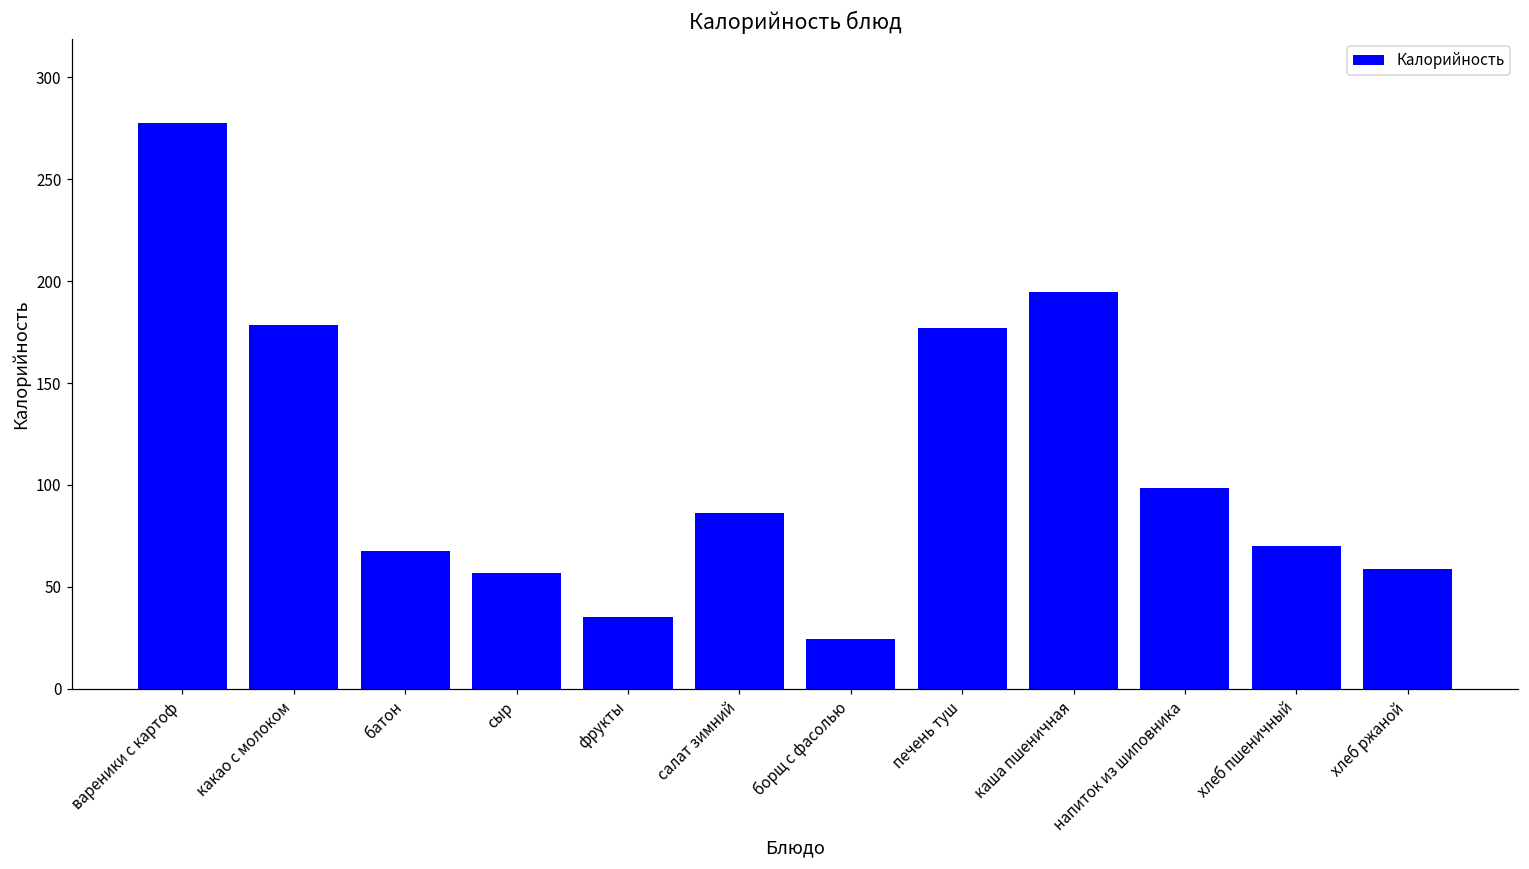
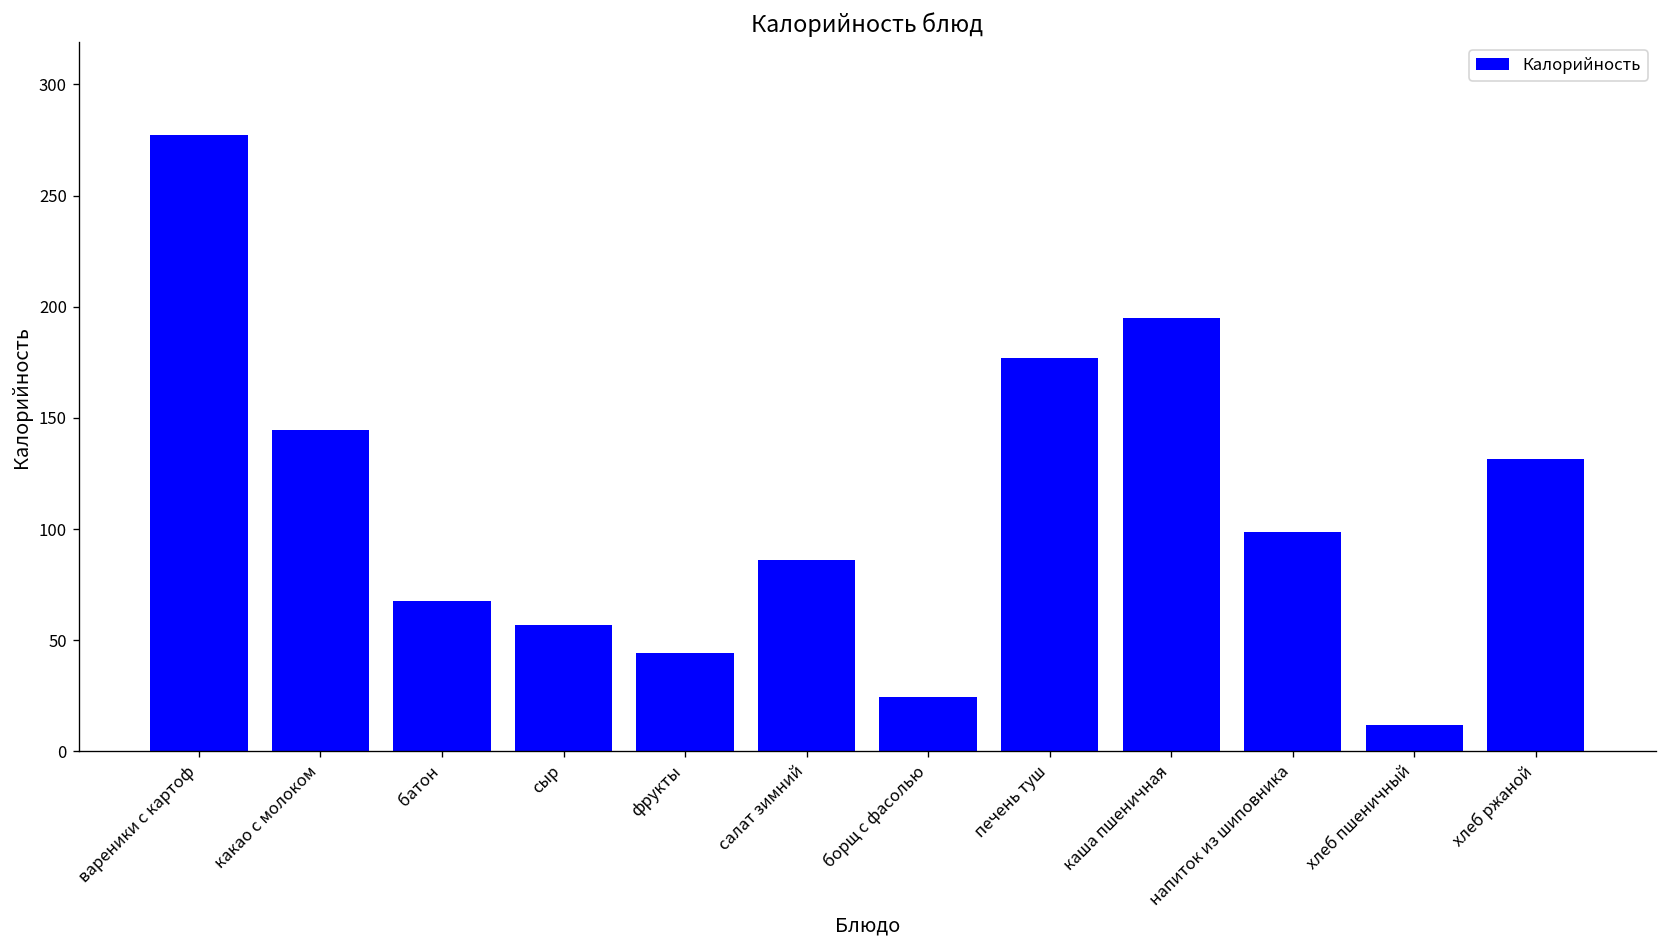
  {
    "вареники с картоф": 277,
-   "какао с молоком": 179,
+   "какао с молоком": 145,
    "батон": 68,
    "сыр": 57,
-   "фрукты": 35,
+   "фрукты": 44,
    "салат зимний": 86,
    "борщ с фасолью": 25,
    "печень туш": 177,
    "каша пшеничная": 195,
    "напиток из шиповника": 99,
-   "хлеб пшеничный": 70,
-   "хлеб ржаной": 59
+   "хлеб пшеничный": 12,
+   "хлеб ржаной": 131
  }
